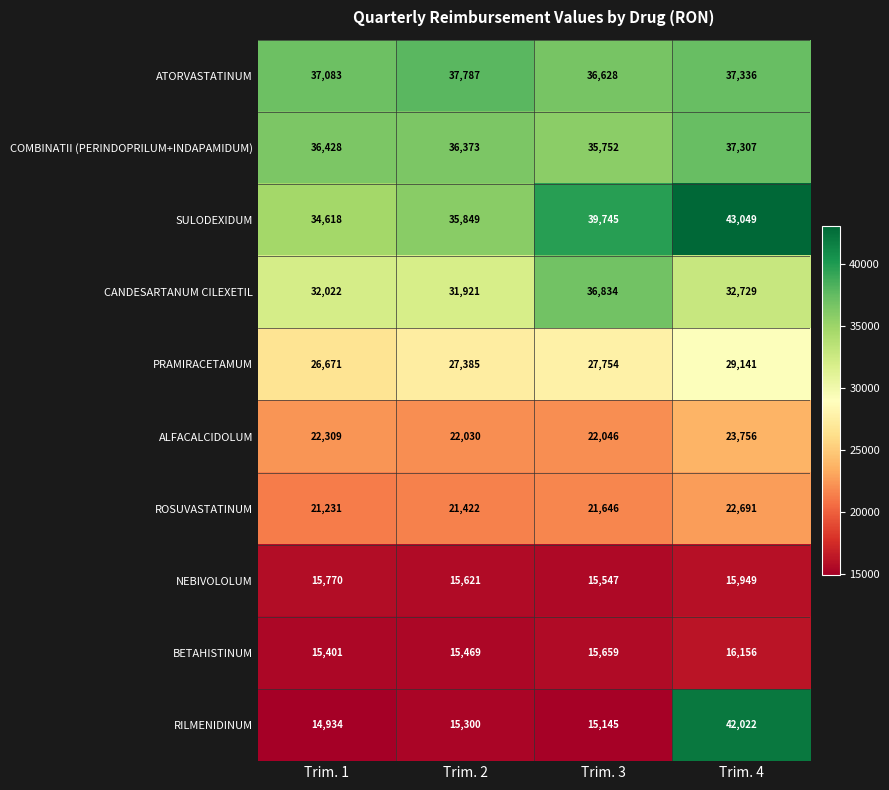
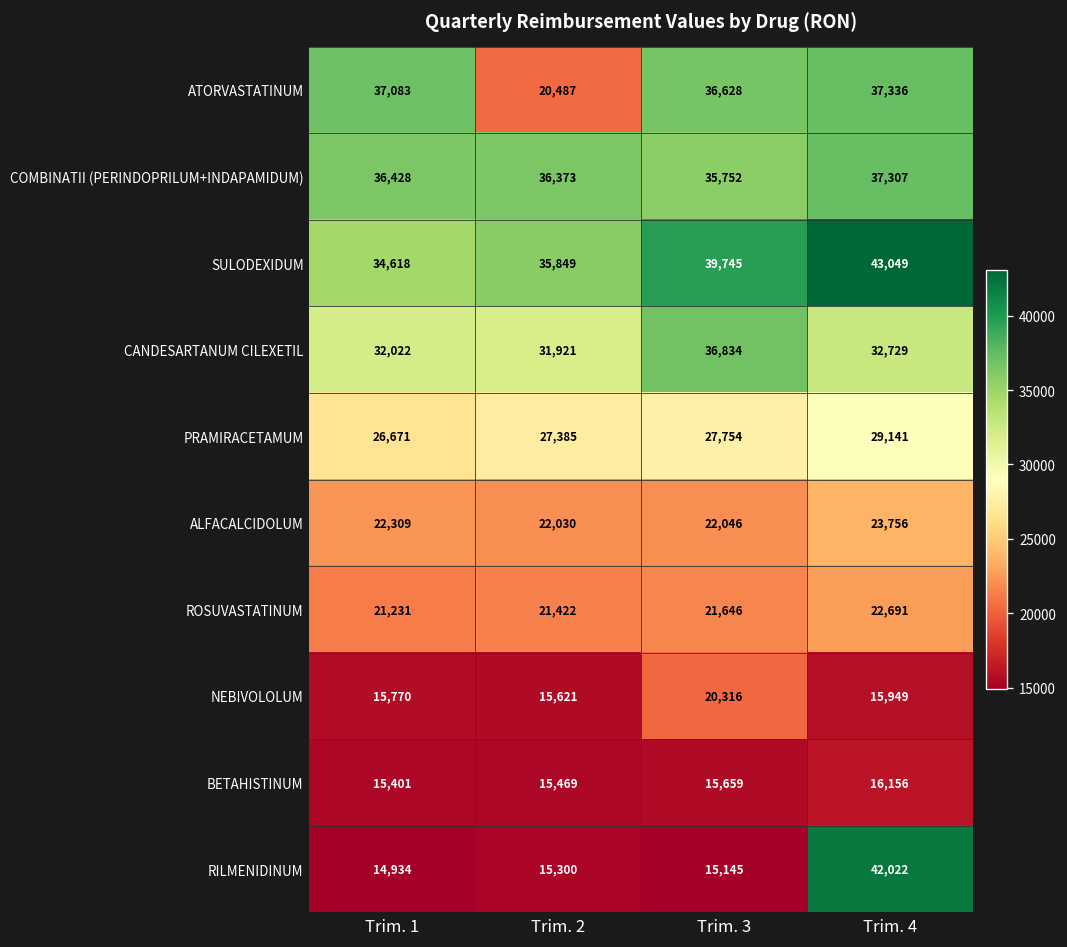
  {
    "ATORVASTATINUM": {
      "Trim. 1": "37,083",
-     "Trim. 2": "37,787",
+     "Trim. 2": "20,487",
      "Trim. 3": "36,628",
      "Trim. 4": "37,336"
    },
    "COMBINATII (PERINDOPRILUM+INDAPAMIDUM)": {
      "Trim. 1": "36,428",
      "Trim. 2": "36,373",
      "Trim. 3": "35,752",
      "Trim. 4": "37,307"
    },
    "SULODEXIDUM": {
      "Trim. 1": "34,618",
      "Trim. 2": "35,849",
      "Trim. 3": "39,745",
      "Trim. 4": "43,049"
    },
    "CANDESARTANUM CILEXETIL": {
      "Trim. 1": "32,022",
      "Trim. 2": "31,921",
      "Trim. 3": "36,834",
      "Trim. 4": "32,729"
    },
    "PRAMIRACETAMUM": {
      "Trim. 1": "26,671",
      "Trim. 2": "27,385",
      "Trim. 3": "27,754",
      "Trim. 4": "29,141"
    },
    "ALFACALCIDOLUM": {
      "Trim. 1": "22,309",
      "Trim. 2": "22,030",
      "Trim. 3": "22,046",
      "Trim. 4": "23,756"
    },
    "ROSUVASTATINUM": {
      "Trim. 1": "21,231",
      "Trim. 2": "21,422",
      "Trim. 3": "21,646",
      "Trim. 4": "22,691"
    },
    "NEBIVOLOLUM": {
      "Trim. 1": "15,770",
      "Trim. 2": "15,621",
-     "Trim. 3": "15,547",
+     "Trim. 3": "20,316",
      "Trim. 4": "15,949"
    },
    "BETAHISTINUM": {
      "Trim. 1": "15,401",
      "Trim. 2": "15,469",
      "Trim. 3": "15,659",
      "Trim. 4": "16,156"
    },
    "RILMENIDINUM": {
      "Trim. 1": "14,934",
      "Trim. 2": "15,300",
      "Trim. 3": "15,145",
      "Trim. 4": "42,022"
    }
  }
